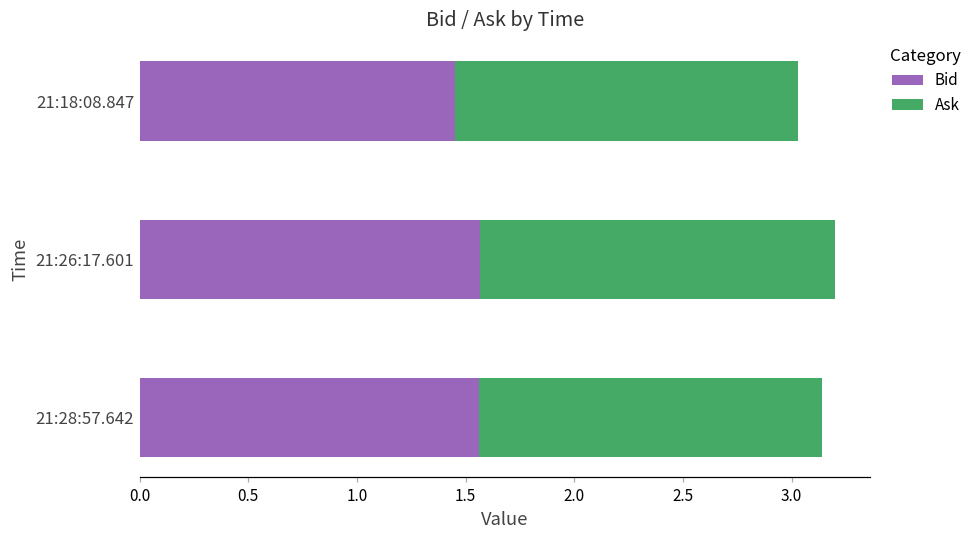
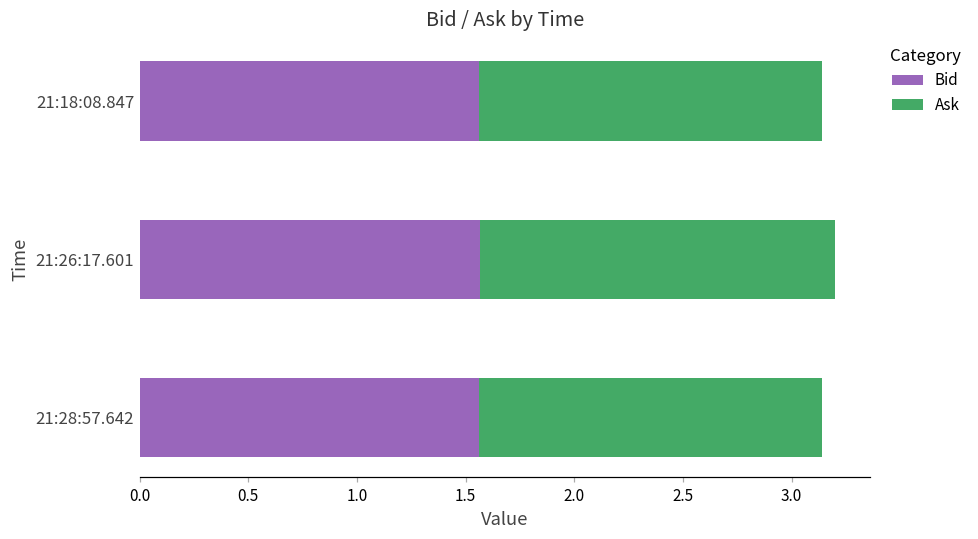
  {
    "Bid": {
-     "21:18:08.847": 1.45,
+     "21:18:08.847": 1.56,
      "21:26:17.601": 1.57,
      "21:28:57.642": 1.56
    },
    "Ask": {
      "21:18:08.847": 1.58,
      "21:26:17.601": 1.63,
      "21:28:57.642": 1.58
    }
  }
